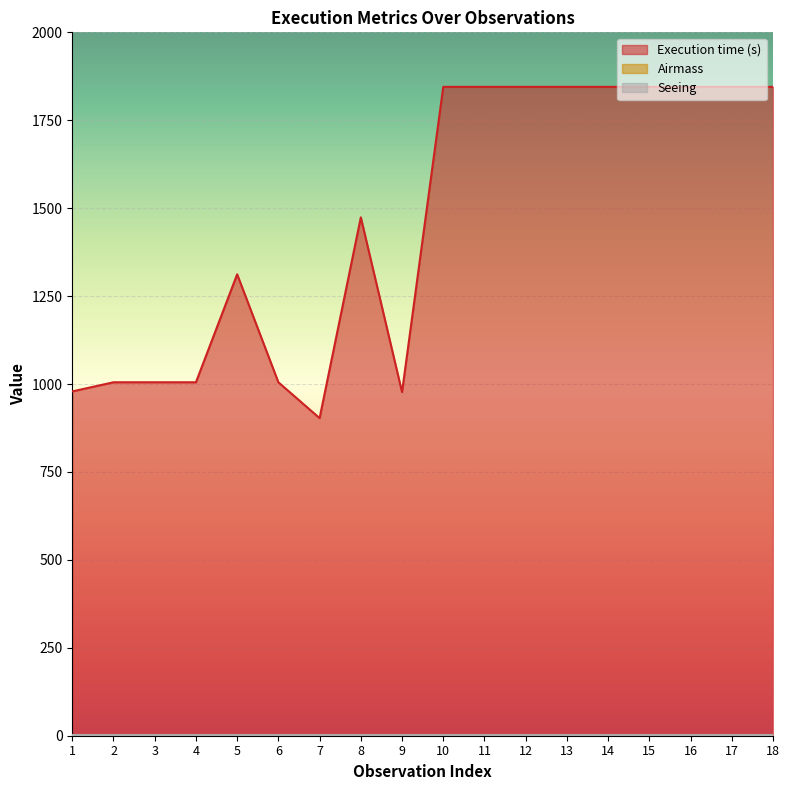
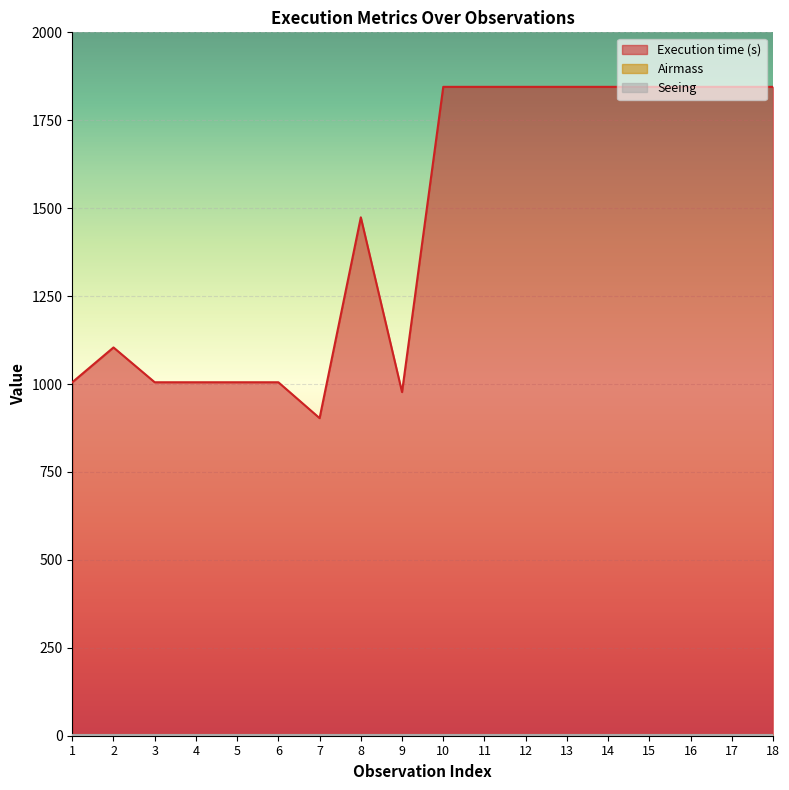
  {
    "Execution time (s)": {
-     "1": 980,
-     "2": 1010,
+     "1": 1010,
+     "2": 1100,
      "3": 1010,
      "4": 1010,
-     "5": 1310,
+     "5": 1010,
      "6": 1010,
      "7": 900,
      "8": 1470,
      "9": 980,
      "10": 1850,
      "11": 1850,
      "12": 1850,
      "13": 1850,
      "14": 1850,
      "18": 1850
    },
    "Seeing": {
      "1": 0,
      "2": 0,
      "3": 0,
      "4": 0,
      "5": 0,
      "6": 0,
      "7": 0,
      "8": 0,
      "9": 0,
      "10": 0,
      "11": 0,
      "12": 0,
      "13": 0,
      "14": 0,
      "15": 0,
      "16": 0,
      "17": 0,
      "18": 0
    }
  }
